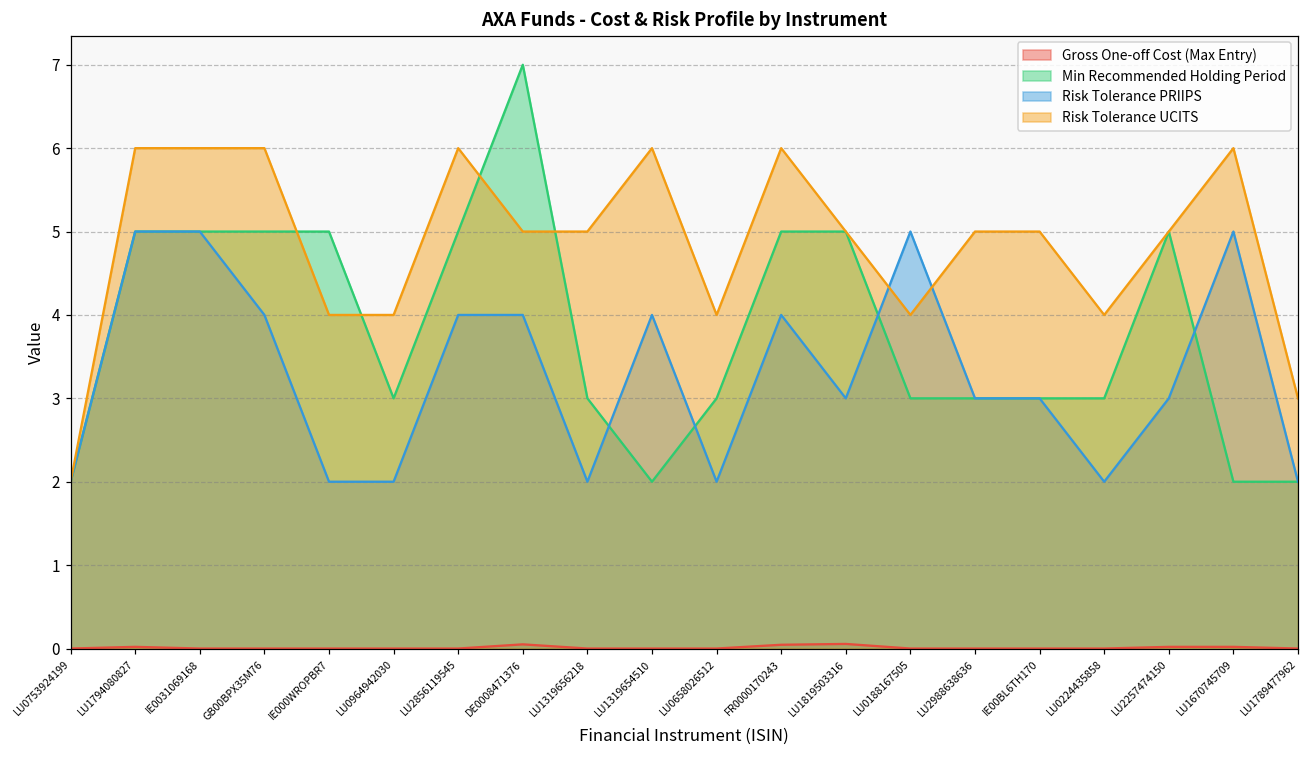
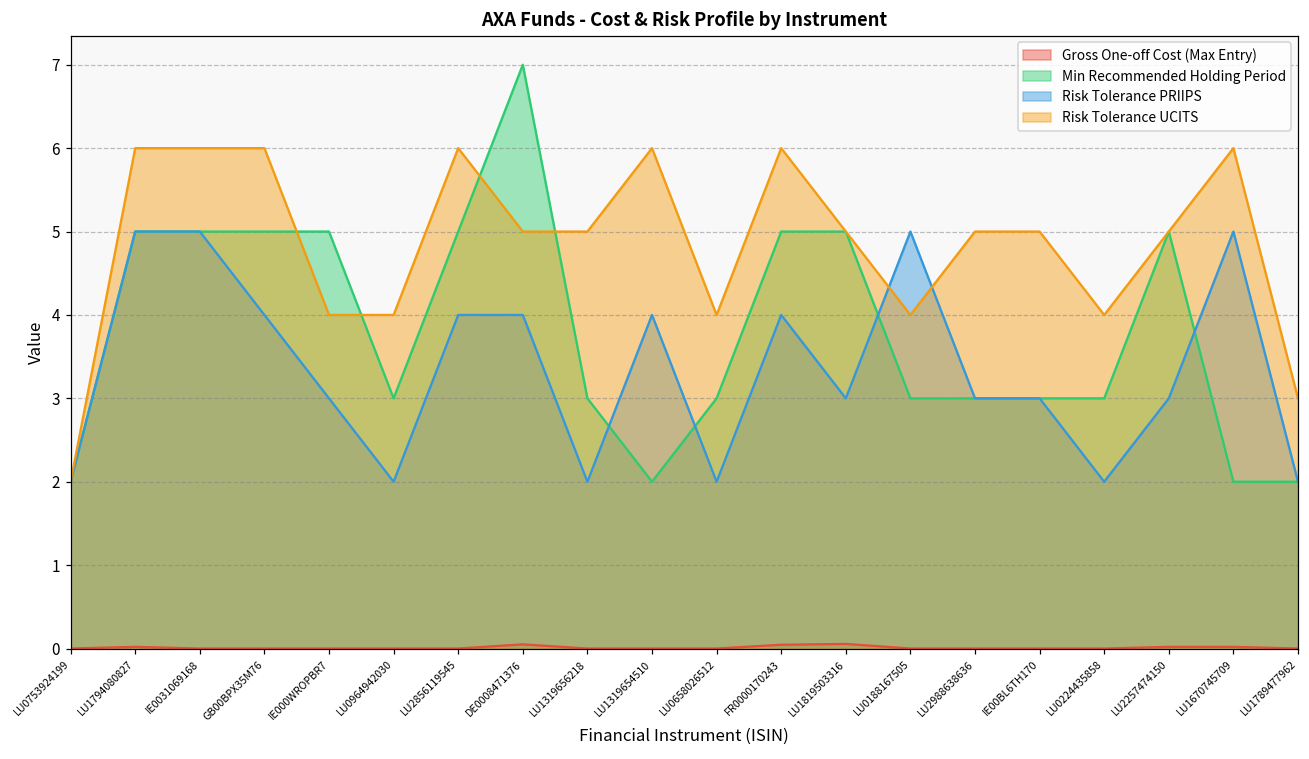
  {
    "Gross One-off Cost (Max Entry)": {
      "LU0753924199": 0,
      "LU1794080827": 0,
      "IE0031069168": 0,
      "GB00BPX35M76": 0,
      "IE000WROPBR7": 0,
      "LU0964942030": 0,
      "LU2856119545": 0,
      "DE0008471376": 0.1,
      "LU1319656218": 0,
      "LU1319654510": 0,
      "LU0658026512": 0,
      "FR0000170243": 0.0,
      "LU1819503316": 0.1,
      "LU0188167505": 0,
      "LU2988638636": 0,
      "IE00BL6TH170": 0,
      "LU0224435858": 0,
      "LU2257474150": 0,
      "LU1670745709": 0,
      "LU1789477962": 0
    },
    "Min Recommended Holding Period": {
      "GB00BPX35M76": 5,
      "IE000WROPBR7": 5,
      "LU0964942030": 3,
      "LU2856119545": 5,
      "DE0008471376": 7,
      "LU1319656218": 3,
      "LU1319654510": 2,
      "LU0658026512": 3,
      "FR0000170243": 5,
      "LU0188167505": 3,
      "LU0224435858": 3,
      "LU1670745709": 2
    },
    "Risk Tolerance PRIIPS": {
      "GB00BPX35M76": 4,
-     "IE000WROPBR7": 2,
+     "IE000WROPBR7": 3,
      "LU0964942030": 2,
      "LU2856119545": 4,
      "DE0008471376": 4,
      "LU1319656218": 2,
      "LU1319654510": 4,
      "LU0658026512": 2,
      "FR0000170243": 4,
      "LU1819503316": 3,
      "LU0188167505": 5,
      "LU0224435858": 2,
      "LU2257474150": 3,
      "LU1670745709": 5
    },
    "Risk Tolerance UCITS": {
      "LU1794080827": 6,
      "IE0031069168": 6,
      "GB00BPX35M76": 6,
      "IE000WROPBR7": 4,
      "LU0964942030": 4,
      "LU2856119545": 6,
      "DE0008471376": 5,
      "LU1319656218": 5,
      "LU1319654510": 6,
      "LU0658026512": 4,
      "FR0000170243": 6,
      "LU0188167505": 4,
      "LU2988638636": 5,
      "IE00BL6TH170": 5,
      "LU0224435858": 4,
      "LU1670745709": 6,
      "LU1789477962": 3
    }
  }
